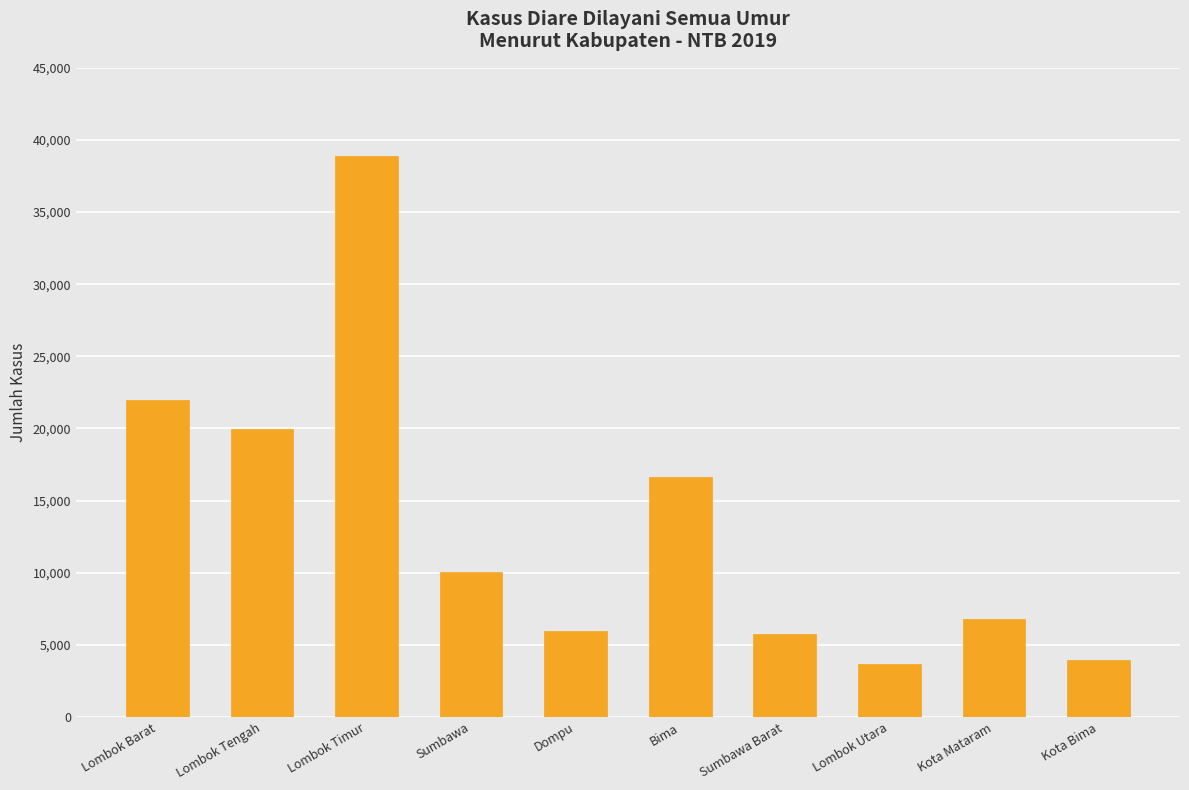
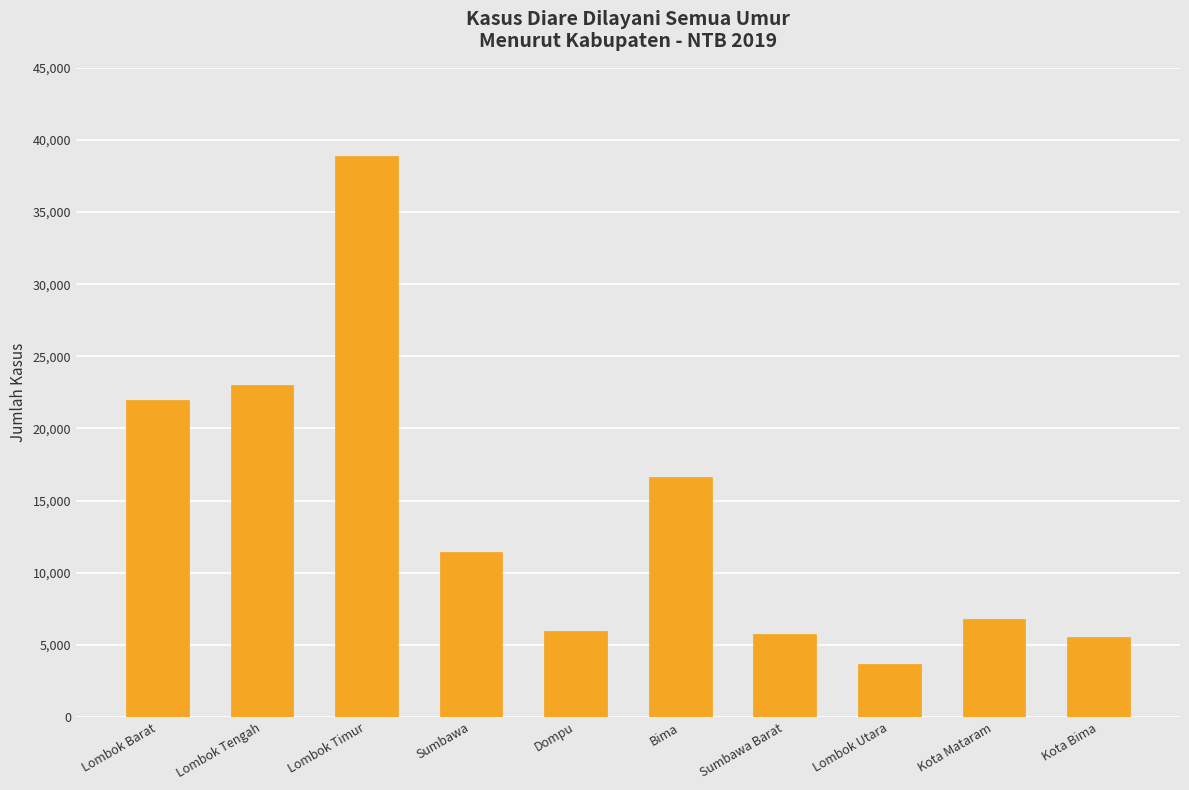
  {
    "Lombok Barat": "22,000",
-   "Lombok Tengah": "20,000",
+   "Lombok Tengah": "23,000",
    "Lombok Timur": "38,900",
-   "Sumbawa": "10,000",
+   "Sumbawa": "11,400",
    "Dompu": "6,000",
    "Bima": "16,600",
    "Sumbawa Barat": "5,700",
    "Lombok Utara": "3,700",
    "Kota Mataram": "6,800",
-   "Kota Bima": "4,000"
+   "Kota Bima": "5,600"
  }
